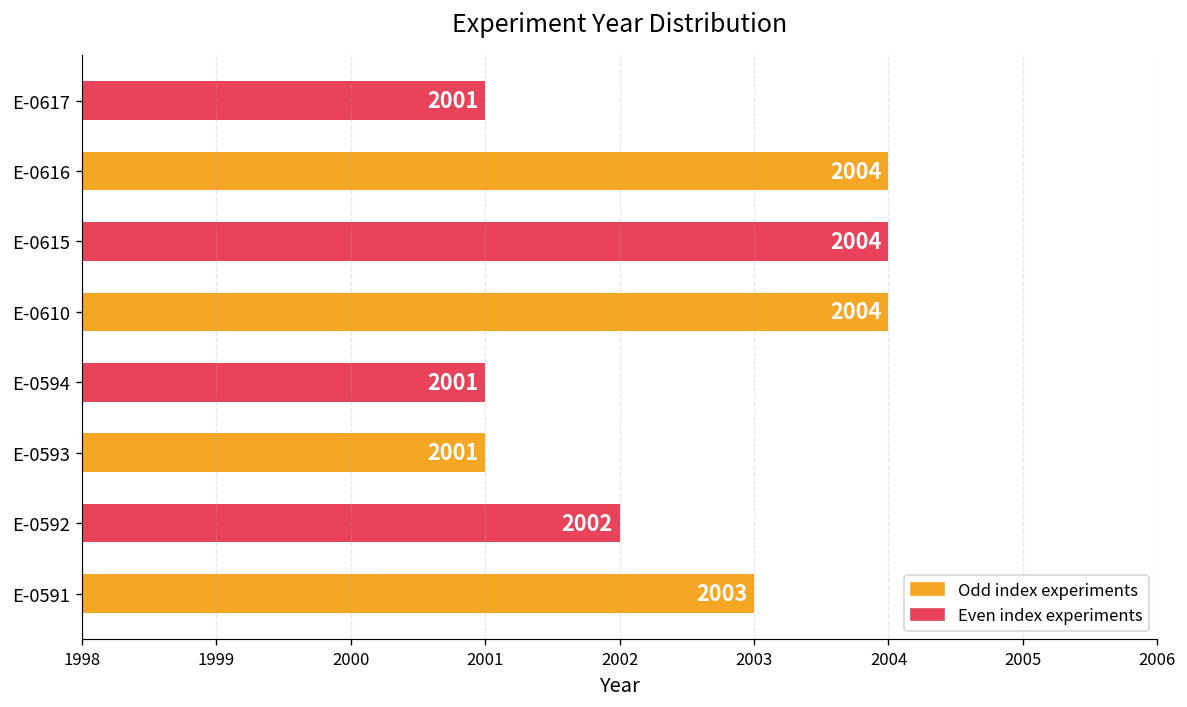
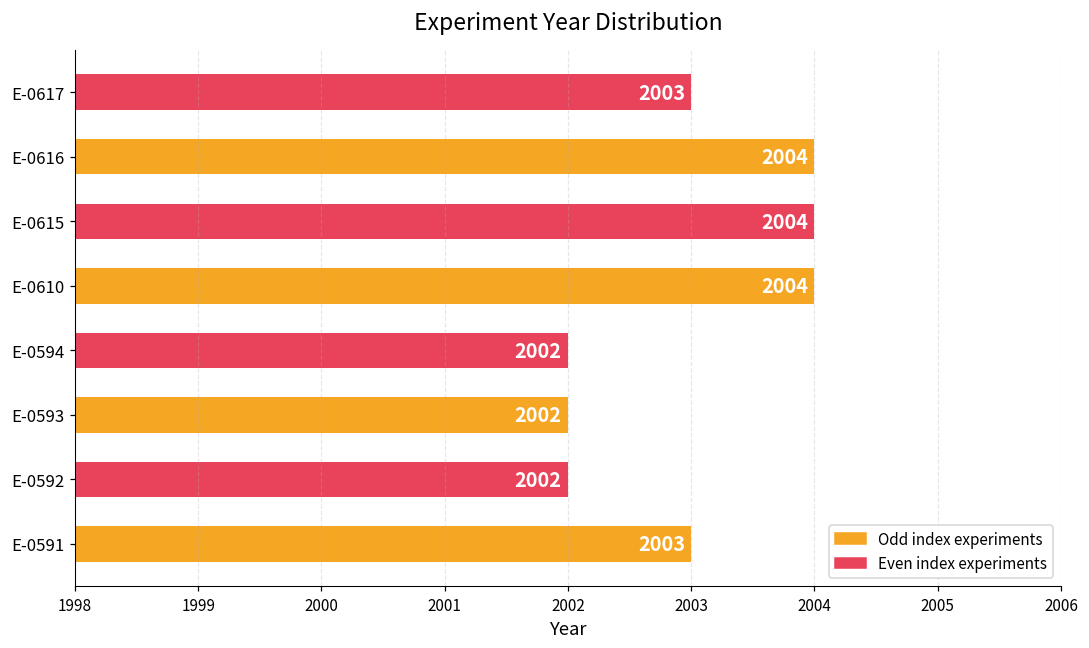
  {
-   "E-0617": 2001,
+   "E-0617": 2003,
    "E-0616": 2004,
    "E-0615": 2004,
    "E-0610": 2004,
-   "E-0594": 2001,
-   "E-0593": 2001,
+   "E-0594": 2002,
+   "E-0593": 2002,
    "E-0592": 2002,
    "E-0591": 2003
  }
